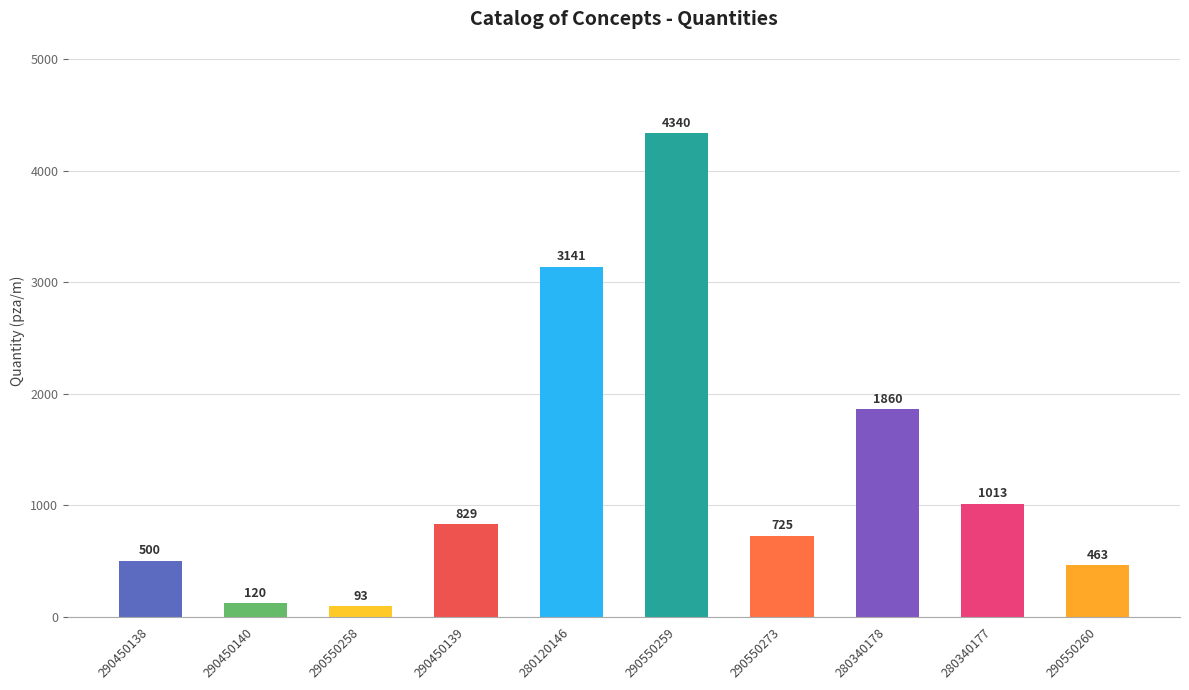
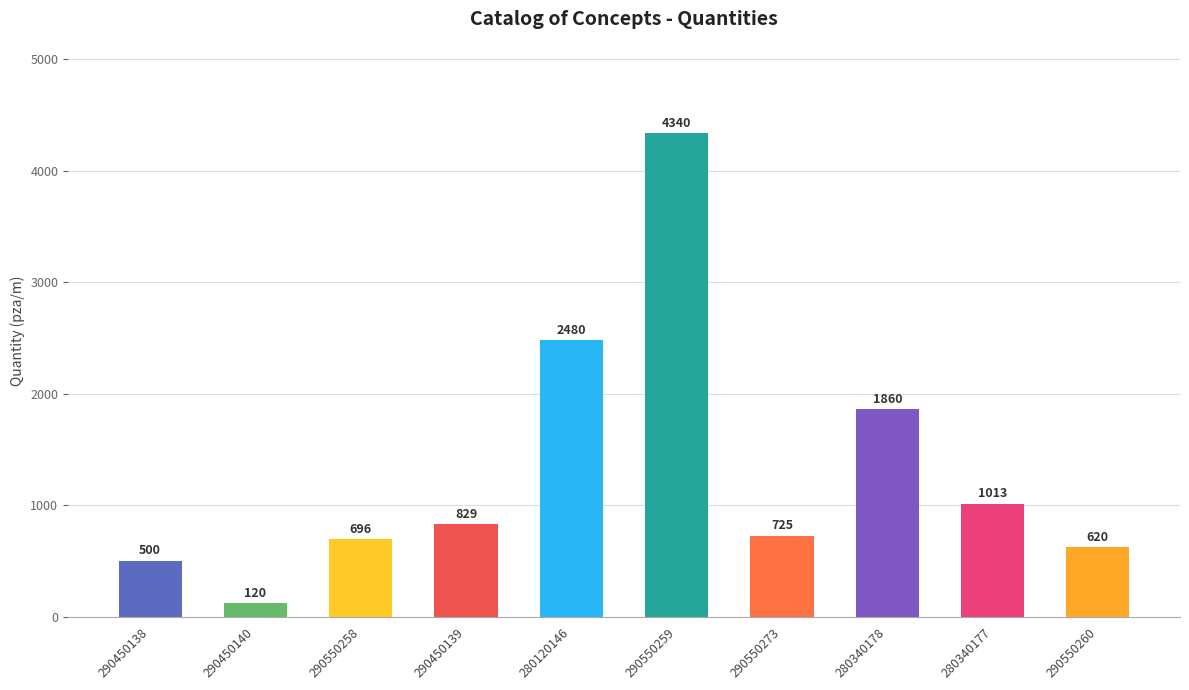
  {
    "290450138": 500,
    "290450140": 120,
-   "290550258": 93,
+   "290550258": 696,
    "290450139": 829,
-   "280120146": 3141,
+   "280120146": 2480,
    "290550259": 4340,
    "290550273": 725,
    "280340178": 1860,
    "280340177": 1013,
-   "290550260": 463
+   "290550260": 620
  }
